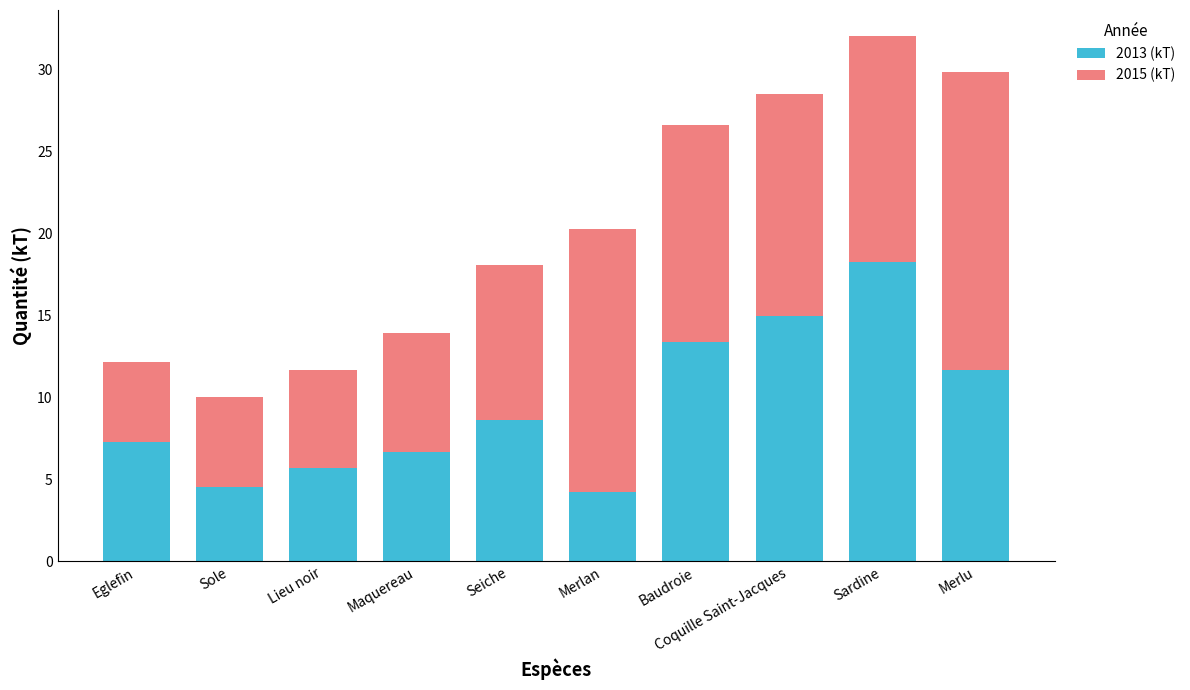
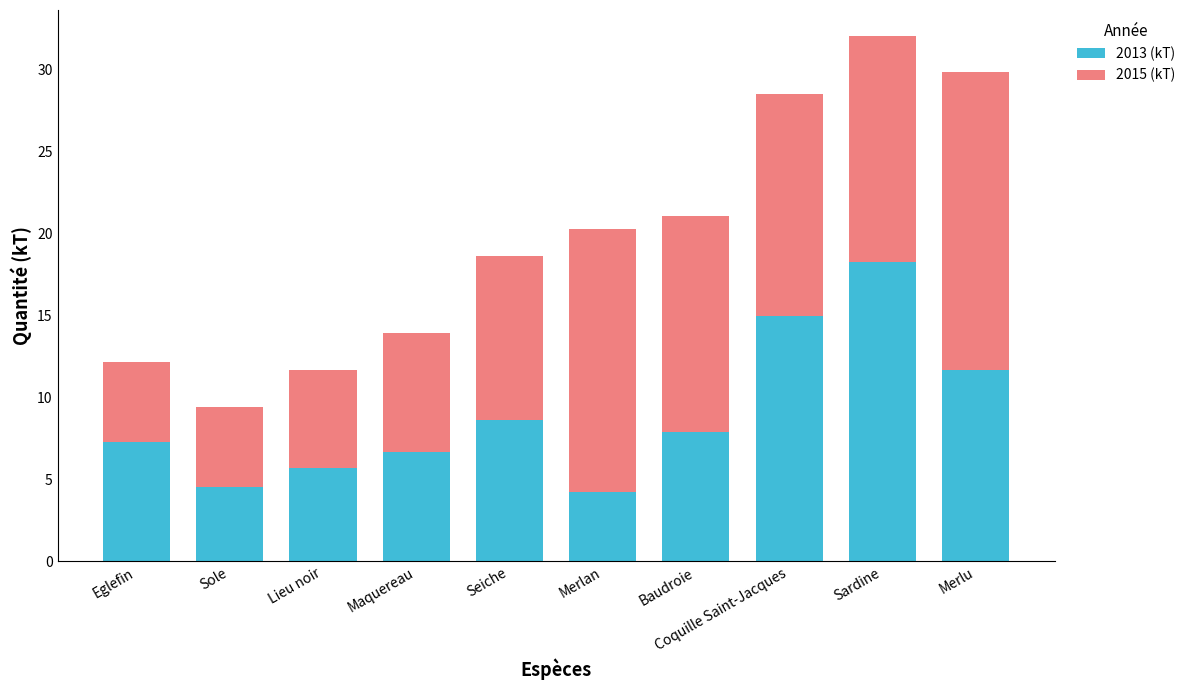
  {
    "2013 (kT)": {
      "Eglefin": 7.3,
      "Sole": 4.5,
      "Lieu noir": 5.7,
      "Maquereau": 6.7,
      "Seiche": 8.6,
      "Merlan": 4.2,
-     "Baudroie": 13.4,
+     "Baudroie": 7.9,
      "Coquille Saint-Jacques": 14.9,
      "Sardine": 18.3,
      "Merlu": 11.7
    },
    "2015 (kT)": {
      "Eglefin": 4.9,
-     "Sole": 5.5,
+     "Sole": 4.9,
      "Lieu noir": 6.0,
      "Maquereau": 7.2,
-     "Seiche": 9.5,
+     "Seiche": 10.0,
      "Merlan": 16.1,
      "Baudroie": 13.2,
      "Coquille Saint-Jacques": 13.6,
      "Sardine": 13.7,
      "Merlu": 18.2
    }
  }
